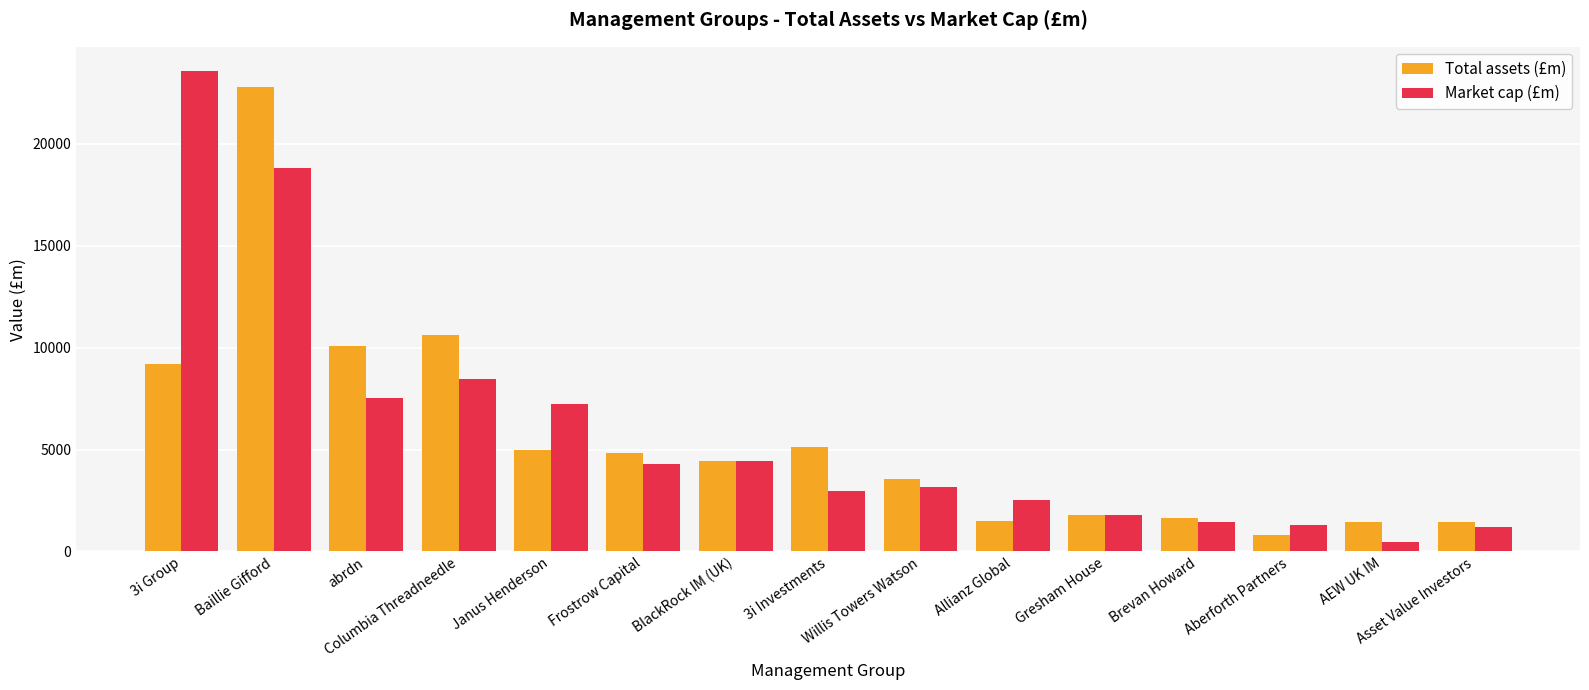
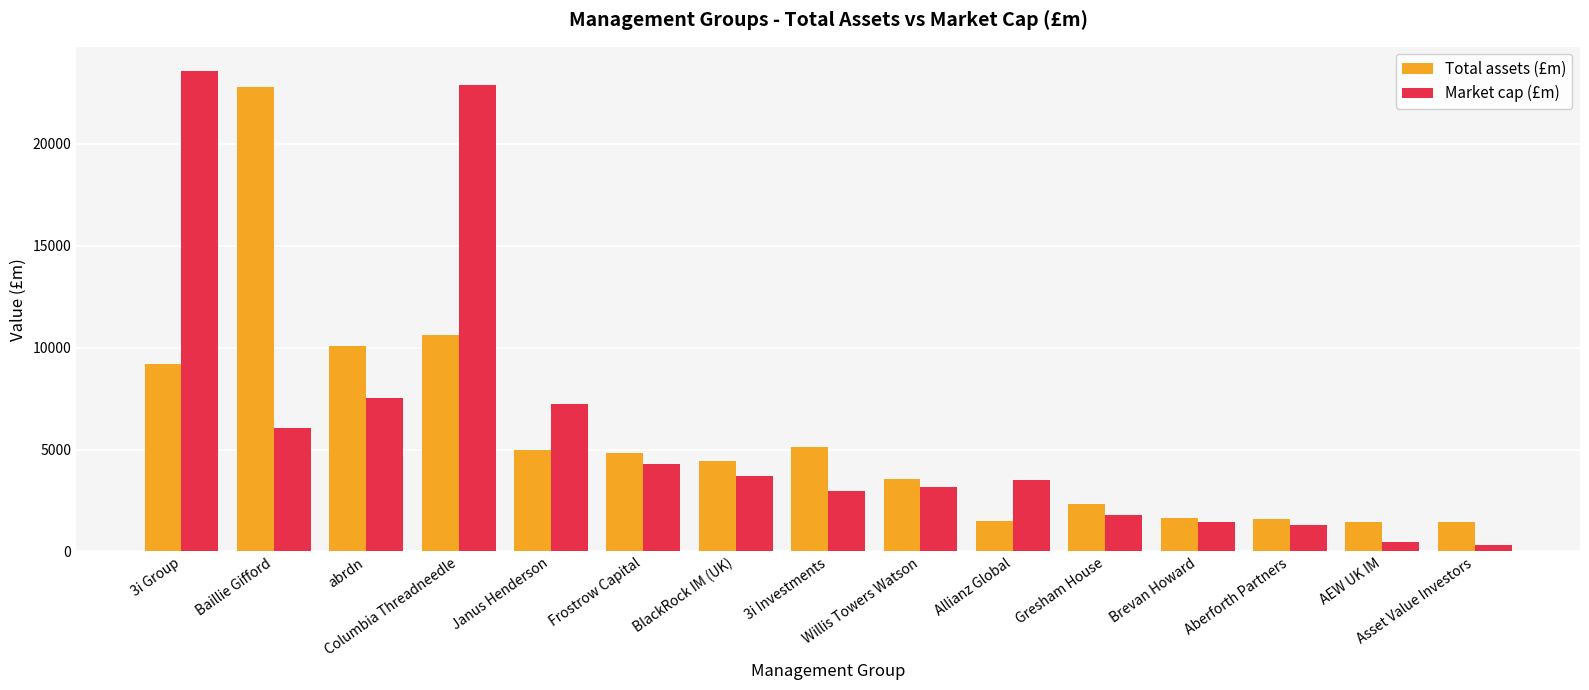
  {
    "Total assets (£m)": {
      "3i Group": 9200,
      "Baillie Gifford": 22800,
      "abrdn": 10100,
      "Columbia Threadneedle": 10600,
      "Janus Henderson": 5000,
      "Frostrow Capital": 4800,
      "BlackRock IM (UK)": 4500,
      "3i Investments": 5100,
      "Willis Towers Watson": 3600,
      "Allianz Global": 1500,
-     "Gresham House": 1800,
+     "Gresham House": 2400,
      "Brevan Howard": 1600,
-     "Aberforth Partners": 800,
+     "Aberforth Partners": 1600,
      "AEW UK IM": 1500,
      "Asset Value Investors": 1500
    },
    "Market cap (£m)": {
      "3i Group": 23600,
-     "Baillie Gifford": 18800,
+     "Baillie Gifford": 6100,
      "abrdn": 7500,
-     "Columbia Threadneedle": 8500,
+     "Columbia Threadneedle": 22900,
      "Janus Henderson": 7200,
      "Frostrow Capital": 4300,
-     "BlackRock IM (UK)": 4400,
+     "BlackRock IM (UK)": 3700,
      "3i Investments": 3000,
      "Willis Towers Watson": 3200,
-     "Allianz Global": 2500,
+     "Allianz Global": 3500,
      "Gresham House": 1800,
      "Brevan Howard": 1500,
      "Aberforth Partners": 1300,
      "AEW UK IM": 500,
-     "Asset Value Investors": 1200
+     "Asset Value Investors": 300
    }
  }
